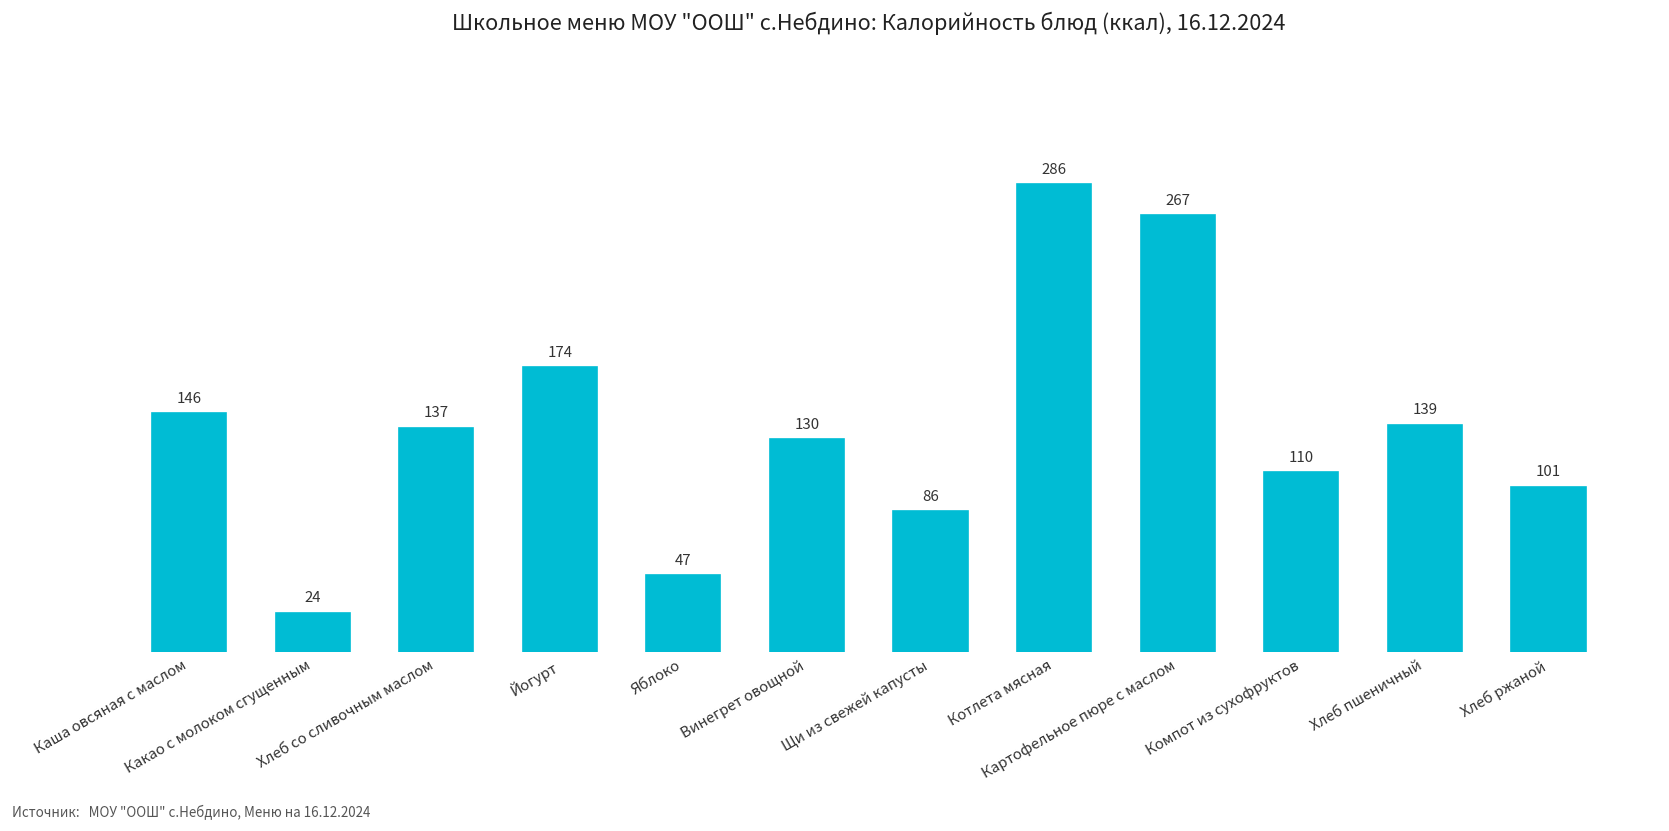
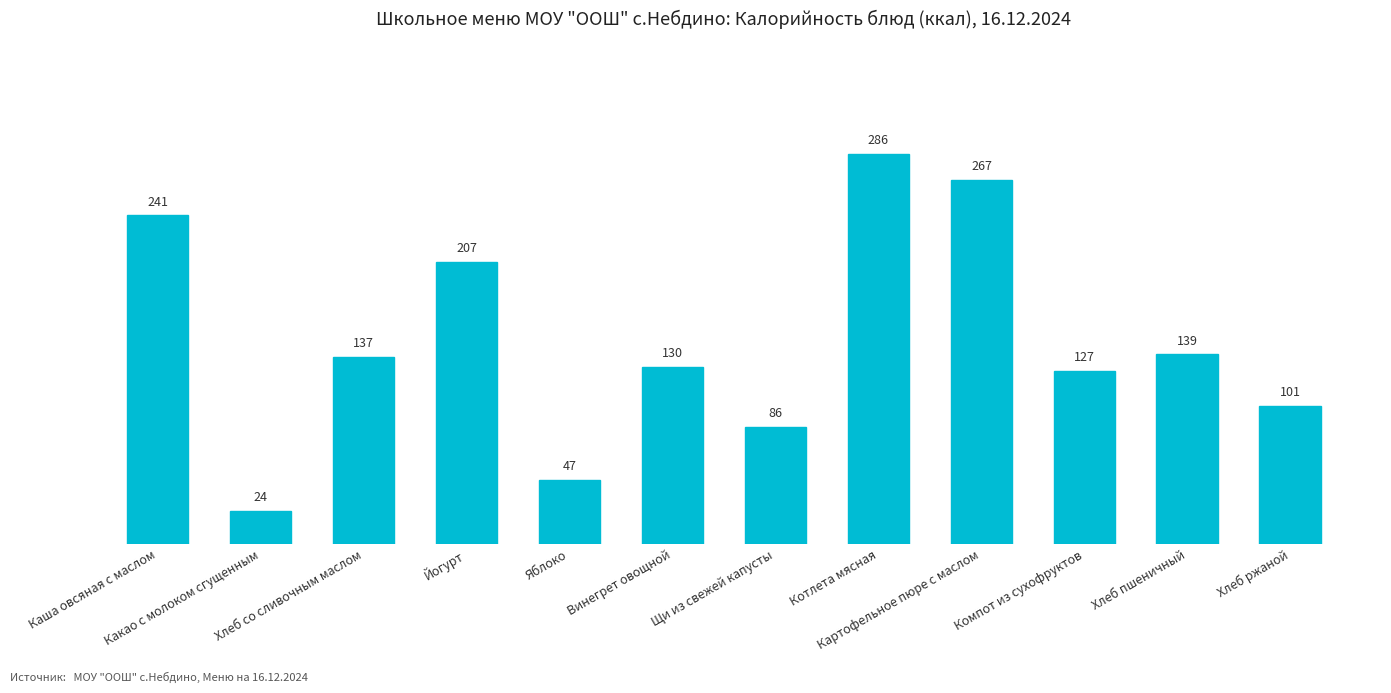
  {
-   "Каша овсяная с маслом": 146,
+   "Каша овсяная с маслом": 241,
    "Какао с молоком сгущенным": 24,
    "Хлеб со сливочным маслом": 137,
-   "Йогурт": 174,
+   "Йогурт": 207,
    "Яблоко": 47,
    "Винегрет овощной": 130,
    "Щи из свежей капусты": 86,
    "Котлета мясная": 286,
    "Картофельное пюре с маслом": 267,
-   "Компот из сухофруктов": 110,
+   "Компот из сухофруктов": 127,
    "Хлеб пшеничный": 139,
    "Хлеб ржаной": 101
  }
